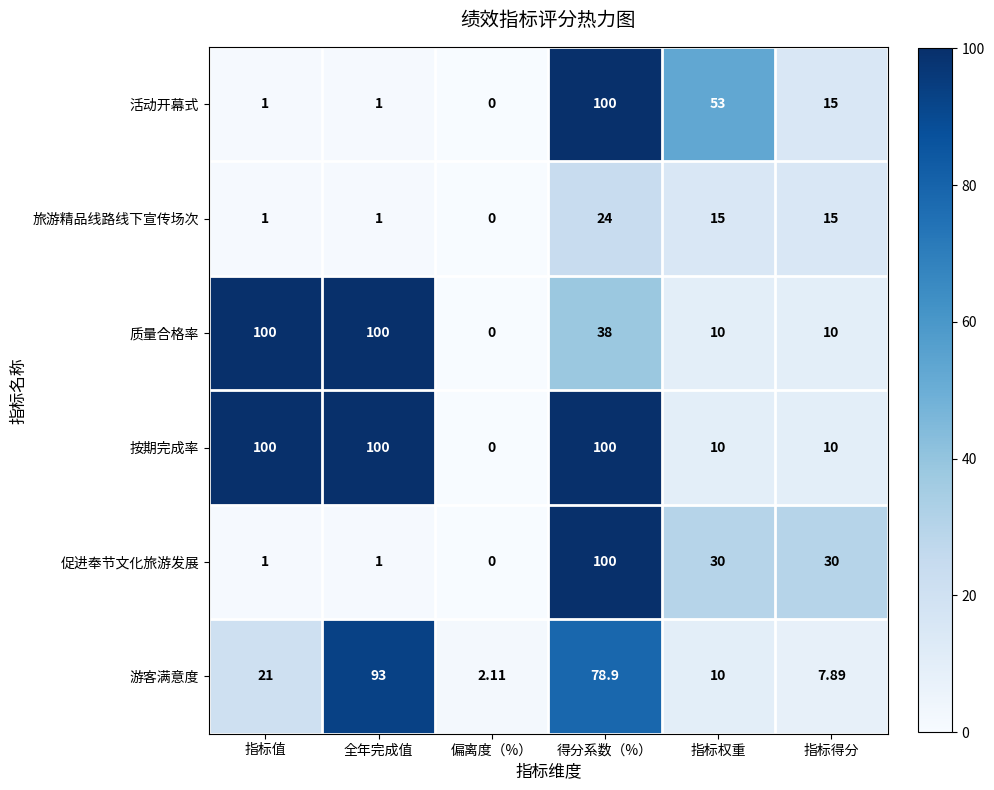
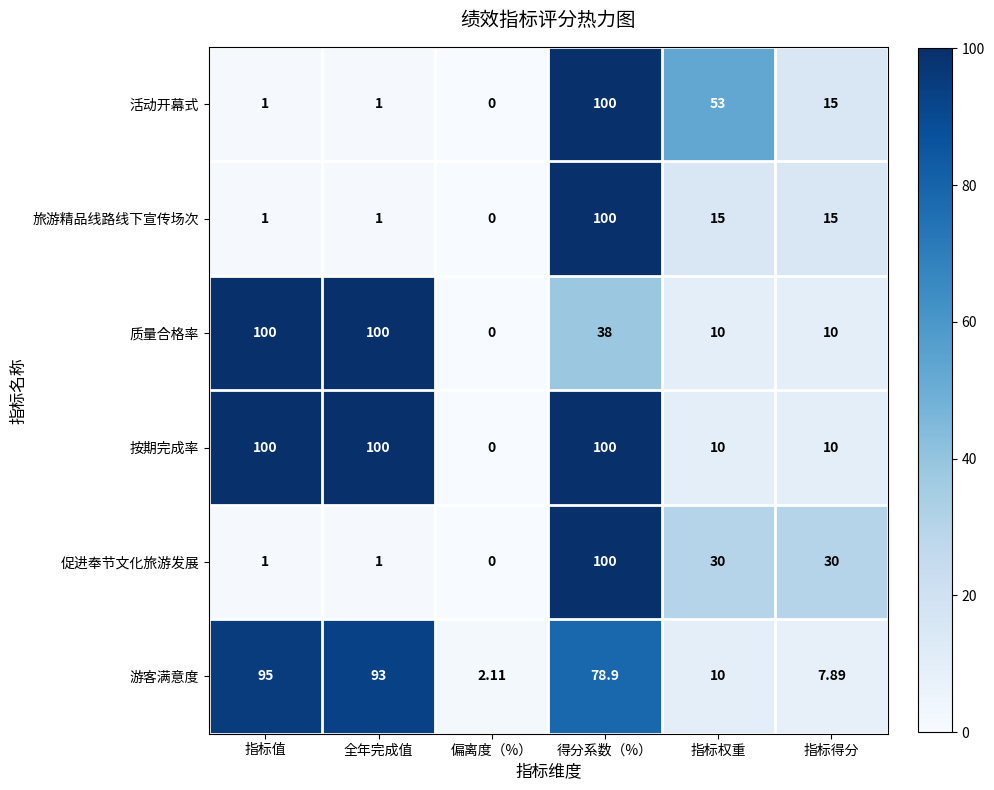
  {
    "活动开幕式": {
      "指标值": 1,
      "全年完成值": 1,
      "偏离度（%）": 0,
      "得分系数（%）": 100,
      "指标权重": 53,
      "指标得分": 15
    },
    "旅游精品线路线下宣传场次": {
      "指标值": 1,
      "全年完成值": 1,
      "偏离度（%）": 0,
-     "得分系数（%）": 24,
+     "得分系数（%）": 100,
      "指标权重": 15,
      "指标得分": 15
    },
    "质量合格率": {
      "指标值": 100,
      "全年完成值": 100,
      "偏离度（%）": 0,
      "得分系数（%）": 38,
      "指标权重": 10,
      "指标得分": 10
    },
    "按期完成率": {
      "指标值": 100,
      "全年完成值": 100,
      "偏离度（%）": 0,
      "得分系数（%）": 100,
      "指标权重": 10,
      "指标得分": 10
    },
    "促进奉节文化旅游发展": {
      "指标值": 1,
      "全年完成值": 1,
      "偏离度（%）": 0,
      "得分系数（%）": 100,
      "指标权重": 30,
      "指标得分": 30
    },
    "游客满意度": {
-     "指标值": 21,
+     "指标值": 95,
      "全年完成值": 93,
      "偏离度（%）": 2.11,
      "得分系数（%）": 78.9,
      "指标权重": 10,
      "指标得分": 7.89
    }
  }
